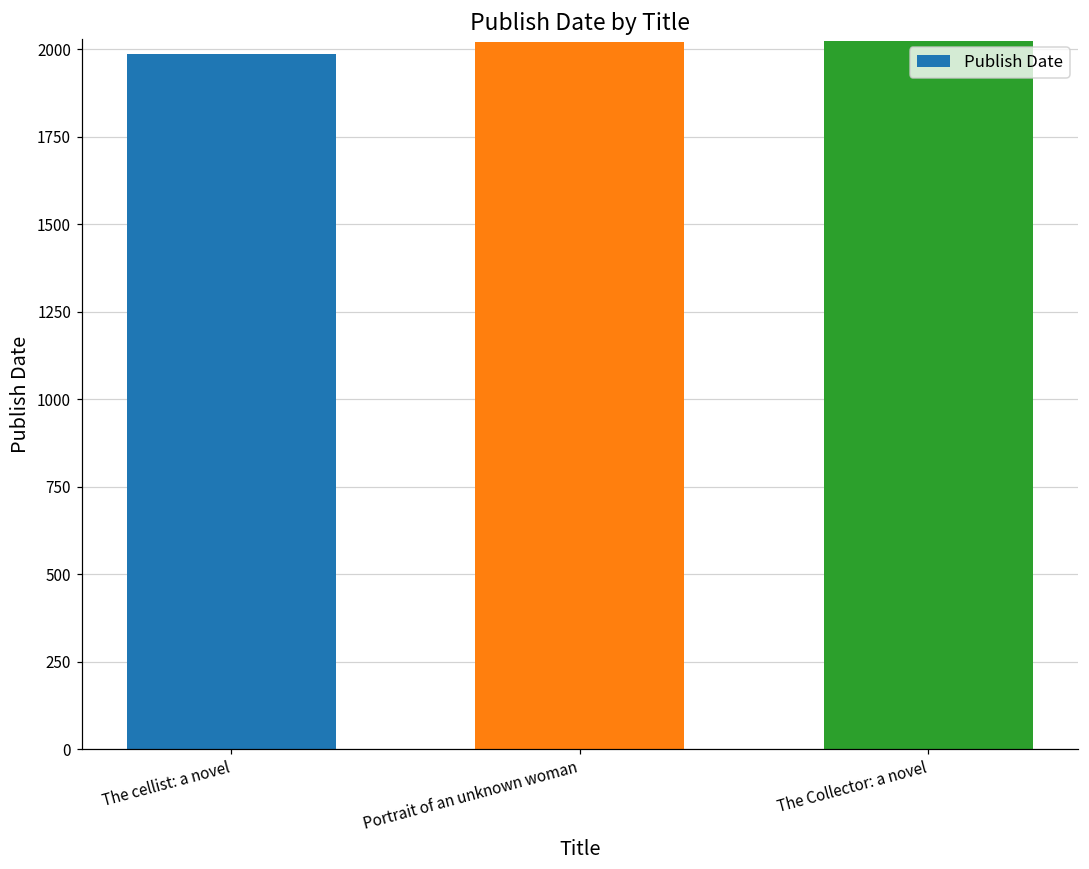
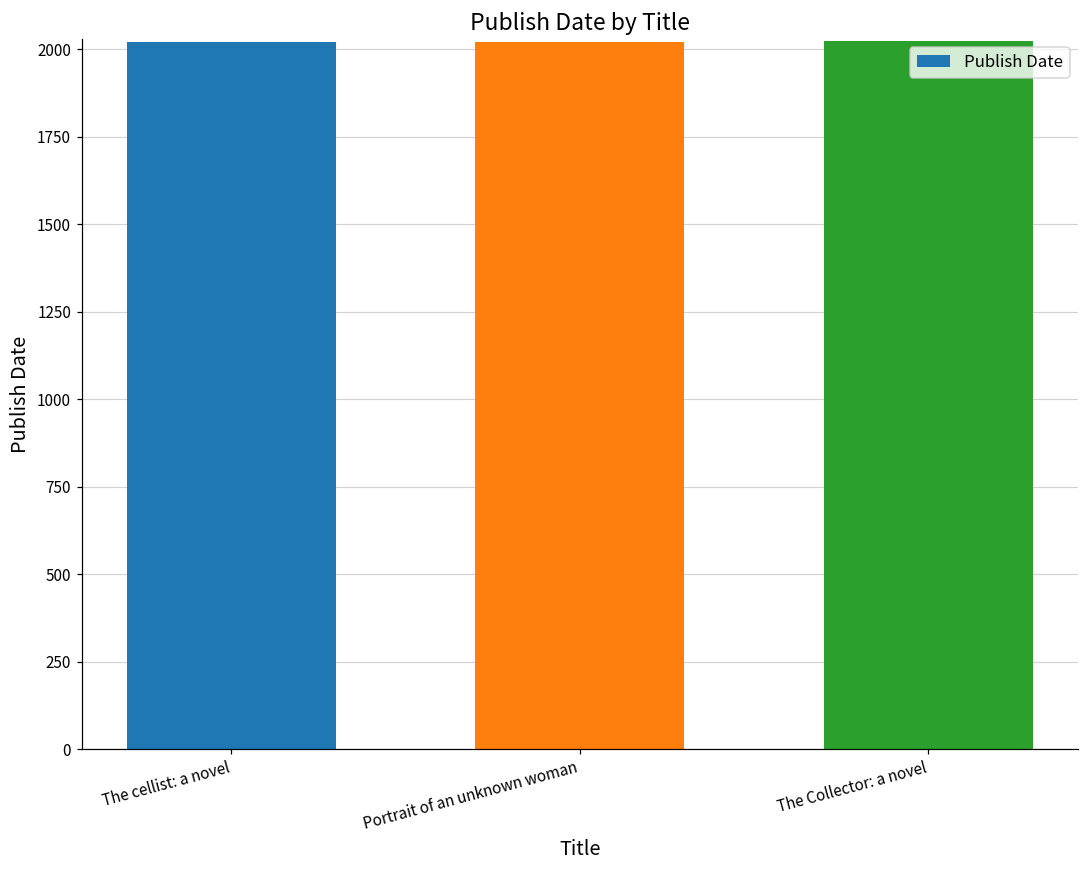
  {
-   "The cellist: a novel": 1990,
+   "The cellist: a novel": 2020,
    "Portrait of an unknown woman": 2020,
    "The Collector: a novel": 2020
  }
